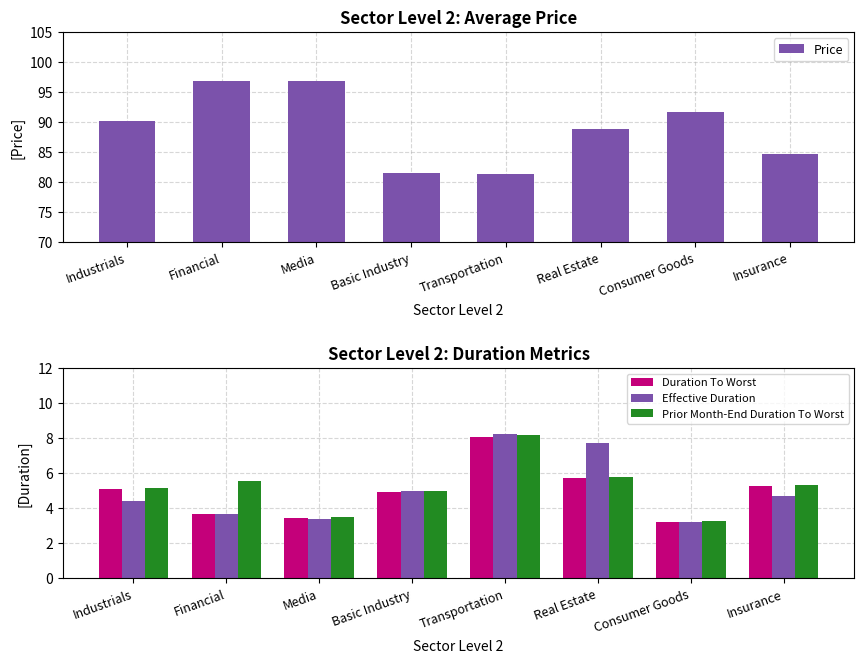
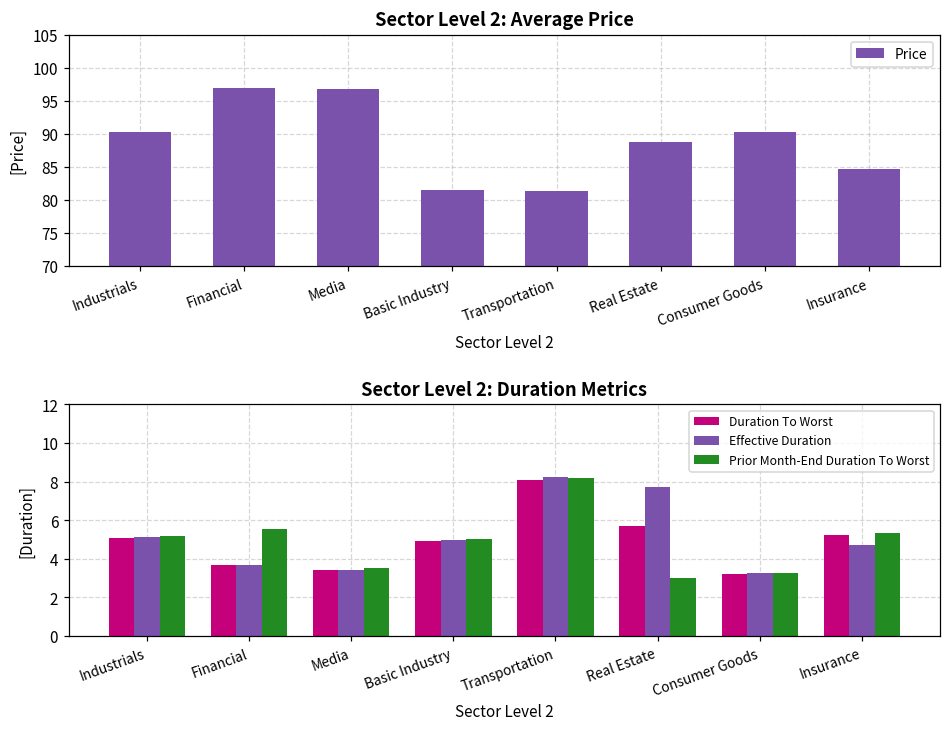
  {
    "Sector Level 2: Average Price": {
      "Industrials": 90,
      "Financial": 97,
      "Media": 97,
      "Basic Industry": 82,
      "Transportation": 81,
      "Real Estate": 89,
-     "Consumer Goods": 92,
+     "Consumer Goods": 90,
      "Insurance": 85
    },
    "Sector Level 2: Duration Metrics": {
      "Duration To Worst": {
        "Industrials": 5.1,
        "Financial": 3.7,
        "Media": 3.4,
        "Basic Industry": 4.9,
        "Transportation": 8.1,
        "Real Estate": 5.7,
        "Consumer Goods": 3.2,
        "Insurance": 5.2
      },
      "Effective Duration": {
-       "Industrials": 4.4,
+       "Industrials": 5.1,
        "Financial": 3.7,
        "Media": 3.4,
        "Basic Industry": 5.0,
        "Transportation": 8.2,
        "Real Estate": 7.7,
        "Consumer Goods": 3.2,
        "Insurance": 4.7
      },
      "Prior Month-End Duration To Worst": {
        "Industrials": 5.2,
        "Financial": 5.5,
        "Media": 3.5,
        "Basic Industry": 5.0,
        "Transportation": 8.2,
-       "Real Estate": 5.8,
+       "Real Estate": 3.0,
        "Consumer Goods": 3.3,
        "Insurance": 5.3
      }
    }
  }
